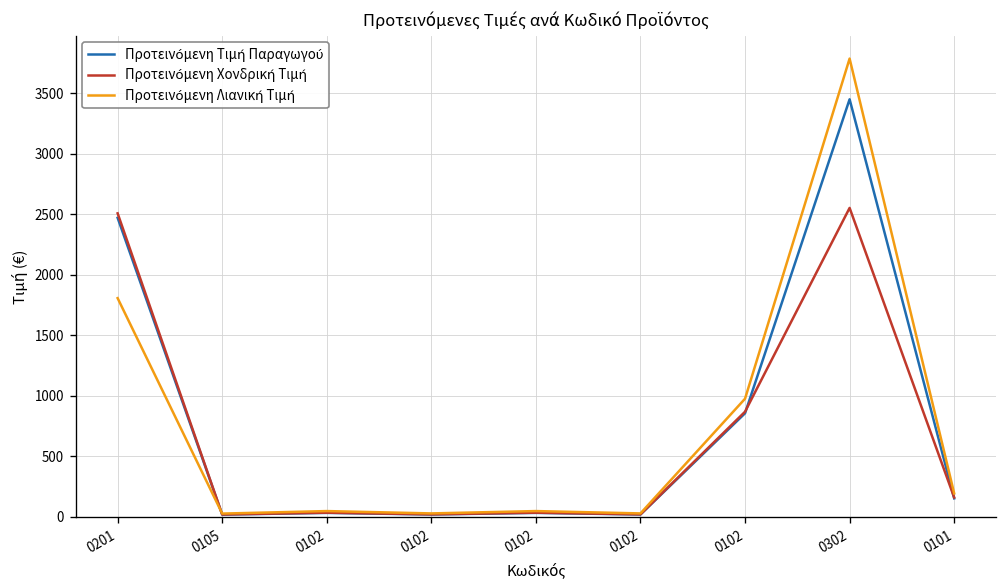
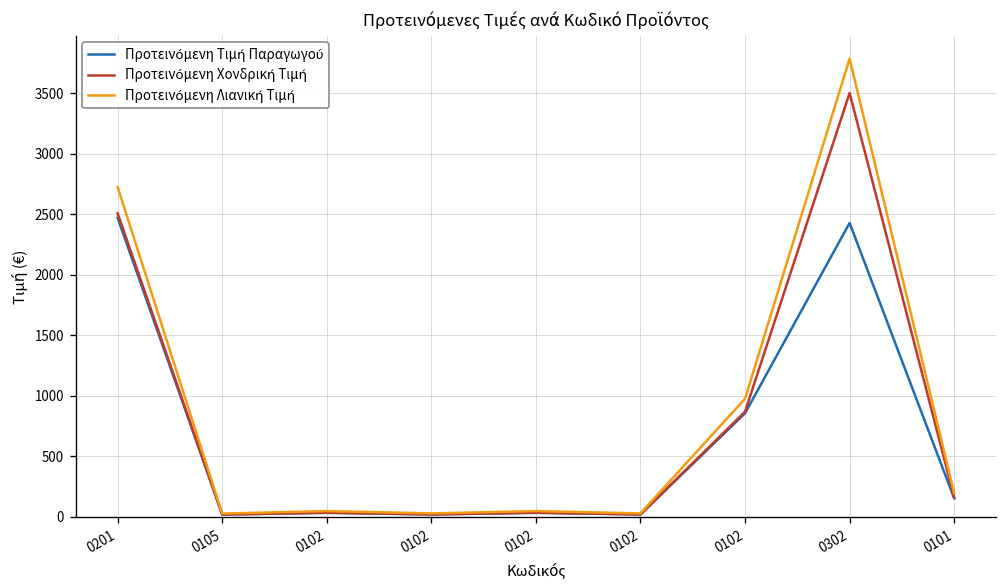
  {
    "Προτεινόμενη Τιμή Παραγωγού": {
      "0201": 2470,
-     "0302": 3450
+     "0302": 2430
    },
    "Προτεινόμενη Χονδρική Τιμή": {
      "0201": 2510,
-     "0302": 2550
+     "0302": 3500
    },
    "Προτεινόμενη Λιανική Τιμή": {
-     "0201": 1810,
+     "0201": 2720,
      "0302": 3790,
      "0101": 190
    }
  }
